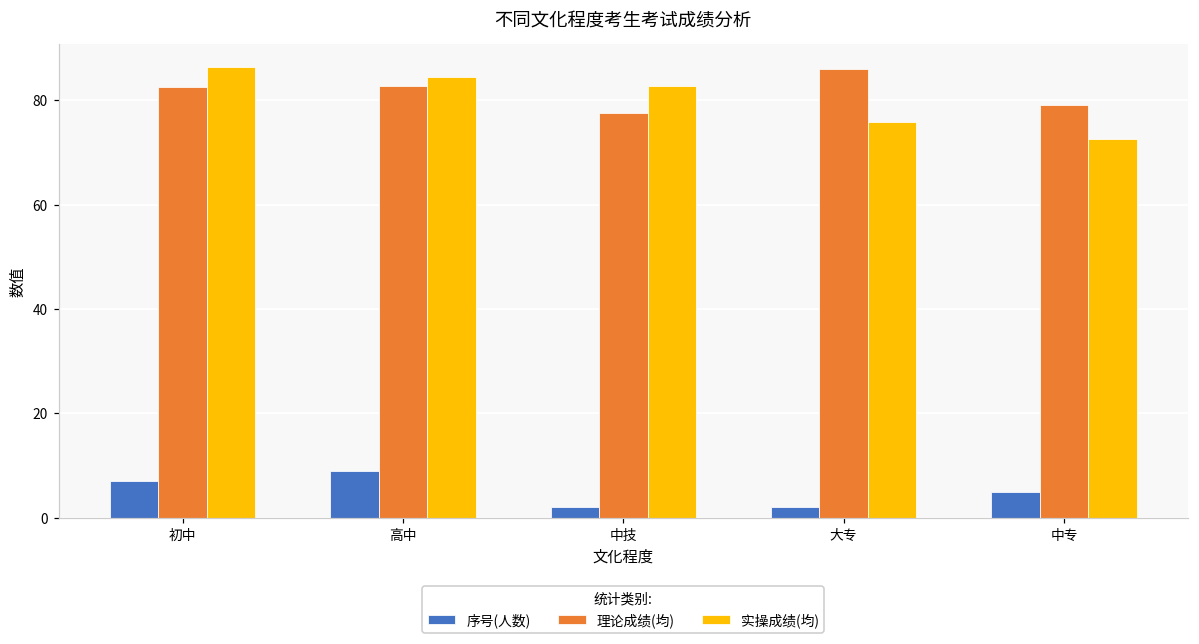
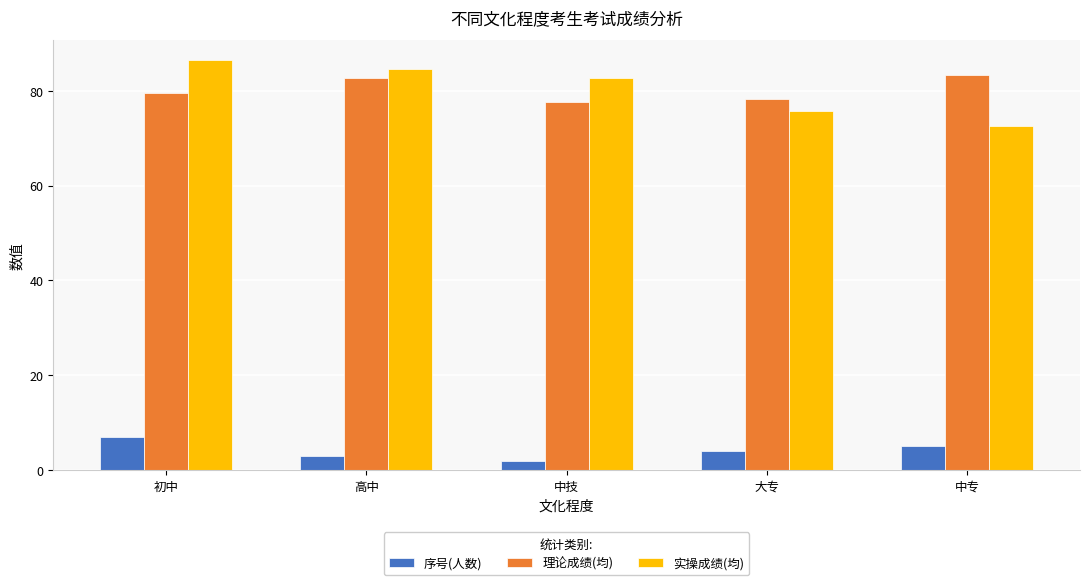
  {
    "序号(人数)": {
      "初中": 7,
-     "高中": 9,
+     "高中": 3,
      "中技": 2,
-     "大专": 2,
+     "大专": 4,
      "中专": 5
    },
    "理论成绩(均)": {
-     "初中": 83,
+     "初中": 80,
      "高中": 83,
      "中技": 78,
-     "大专": 86,
-     "中专": 79
+     "大专": 78,
+     "中专": 83
    },
    "实操成绩(均)": {
      "初中": 86,
      "高中": 85,
      "中技": 83,
      "大专": 76,
      "中专": 73
    }
  }
